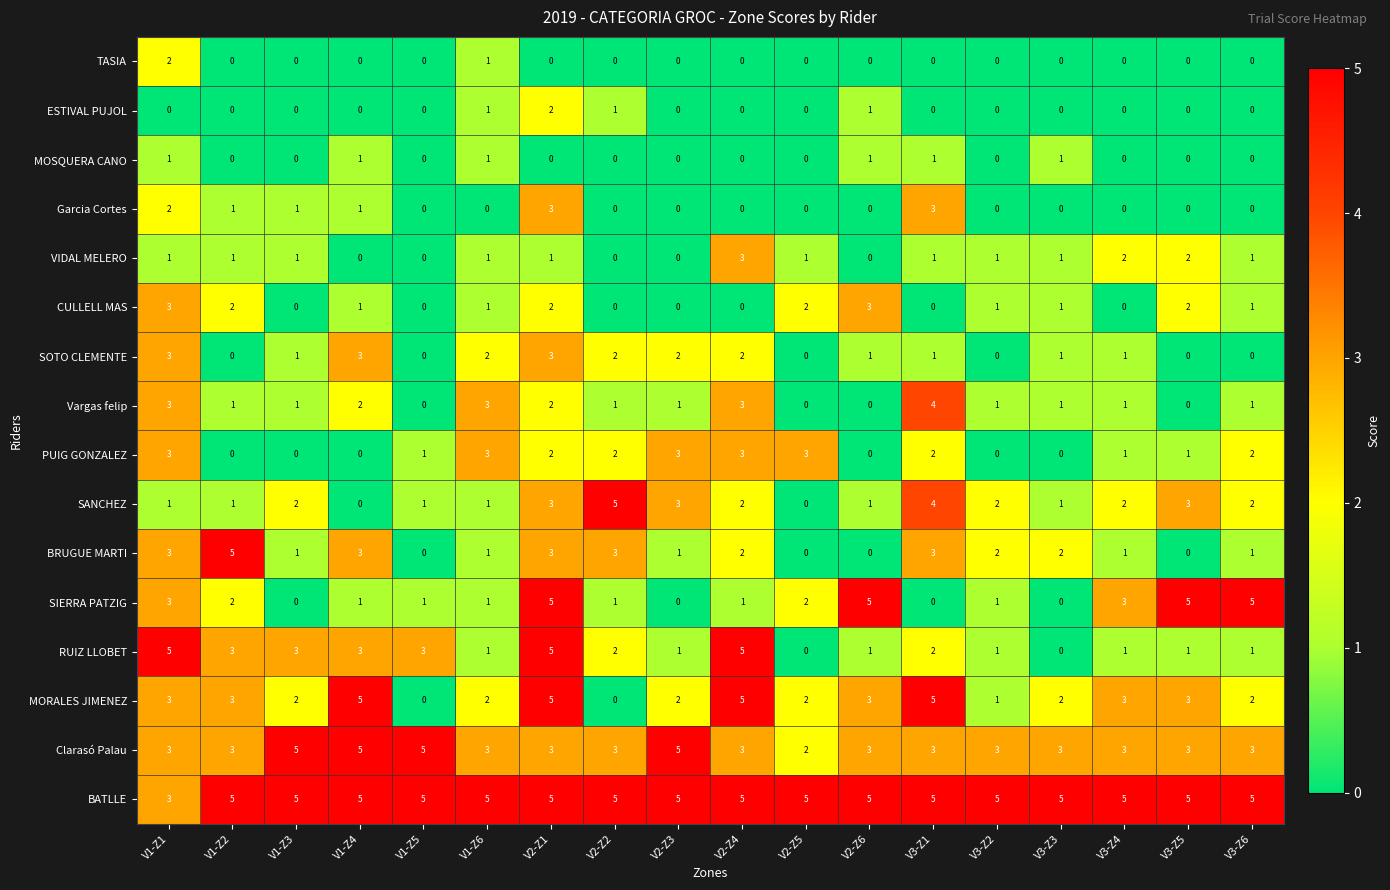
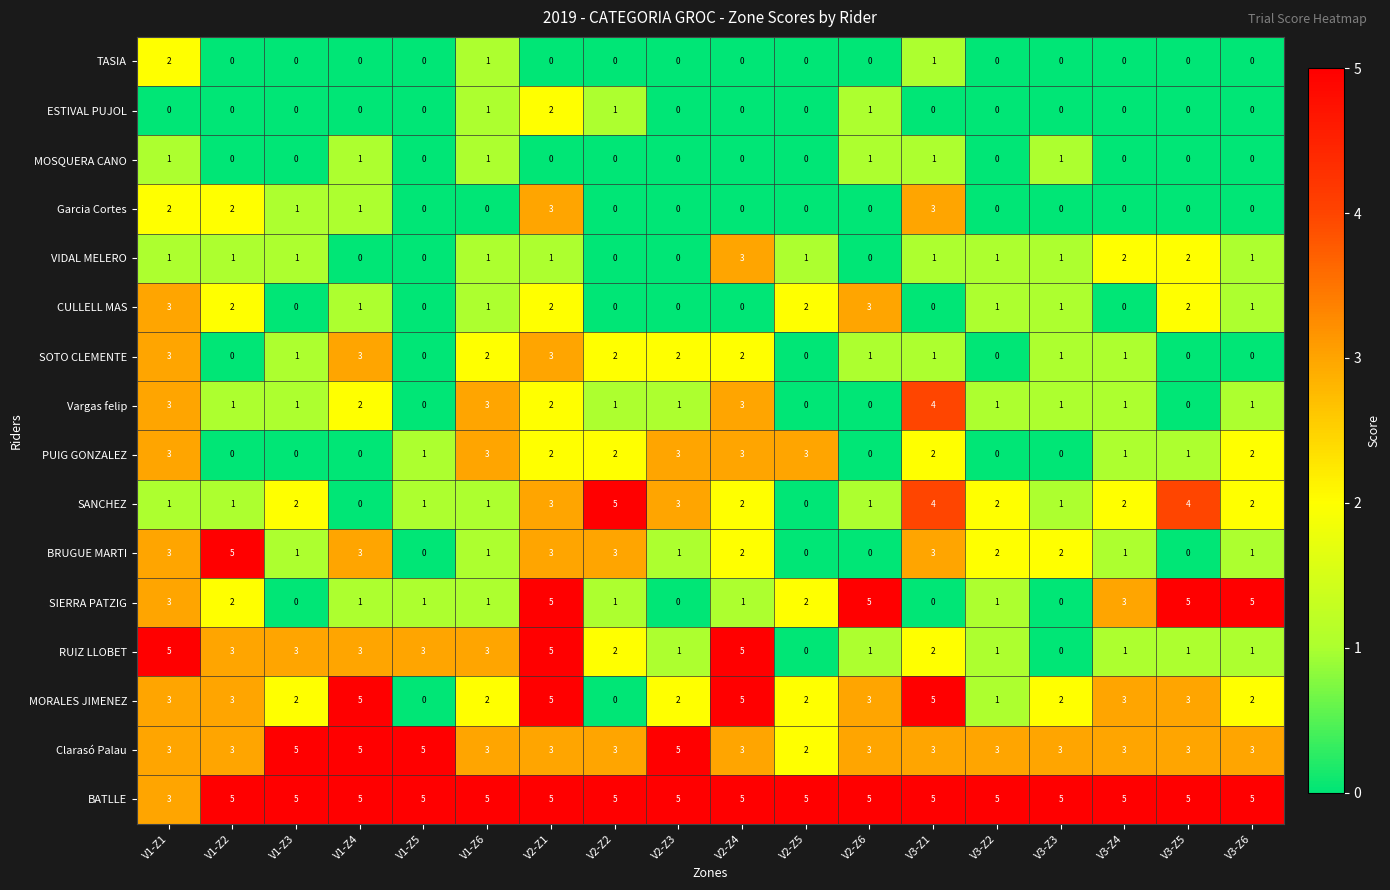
  {
    "TASIA": {
      "V1-Z1": 2,
      "V1-Z2": 0,
      "V1-Z3": 0,
      "V1-Z4": 0,
      "V1-Z5": 0,
      "V1-Z6": 1,
      "V2-Z1": 0,
      "V2-Z2": 0,
      "V2-Z3": 0,
      "V2-Z4": 0,
      "V2-Z5": 0,
      "V2-Z6": 0,
-     "V3-Z1": 0,
+     "V3-Z1": 1,
      "V3-Z2": 0,
      "V3-Z3": 0,
      "V3-Z4": 0,
      "V3-Z5": 0,
      "V3-Z6": 0
    },
    "Garcia Cortes": {
      "V1-Z1": 2,
-     "V1-Z2": 1,
+     "V1-Z2": 2,
      "V1-Z3": 1,
      "V1-Z4": 1,
      "V1-Z5": 0,
      "V1-Z6": 0,
      "V2-Z1": 3,
      "V2-Z2": 0,
      "V2-Z3": 0,
      "V2-Z4": 0,
      "V2-Z5": 0,
      "V2-Z6": 0,
      "V3-Z1": 3,
      "V3-Z2": 0,
      "V3-Z3": 0,
      "V3-Z4": 0,
      "V3-Z5": 0,
      "V3-Z6": 0
    },
    "SANCHEZ": {
      "V1-Z1": 1,
      "V1-Z2": 1,
      "V1-Z3": 2,
      "V1-Z4": 0,
      "V1-Z5": 1,
      "V1-Z6": 1,
      "V2-Z1": 3,
      "V2-Z2": 5,
      "V2-Z3": 3,
      "V2-Z4": 2,
      "V2-Z5": 0,
      "V2-Z6": 1,
      "V3-Z1": 4,
      "V3-Z2": 2,
      "V3-Z3": 1,
      "V3-Z4": 2,
-     "V3-Z5": 3,
+     "V3-Z5": 4,
      "V3-Z6": 2
    },
    "RUIZ LLOBET": {
      "V1-Z1": 5,
      "V1-Z2": 3,
      "V1-Z3": 3,
      "V1-Z4": 3,
      "V1-Z5": 3,
-     "V1-Z6": 1,
+     "V1-Z6": 3,
      "V2-Z1": 5,
      "V2-Z2": 2,
      "V2-Z3": 1,
      "V2-Z4": 5,
      "V2-Z5": 0,
      "V2-Z6": 1,
      "V3-Z1": 2,
      "V3-Z2": 1,
      "V3-Z3": 0,
      "V3-Z4": 1,
      "V3-Z5": 1,
      "V3-Z6": 1
    }
  }
